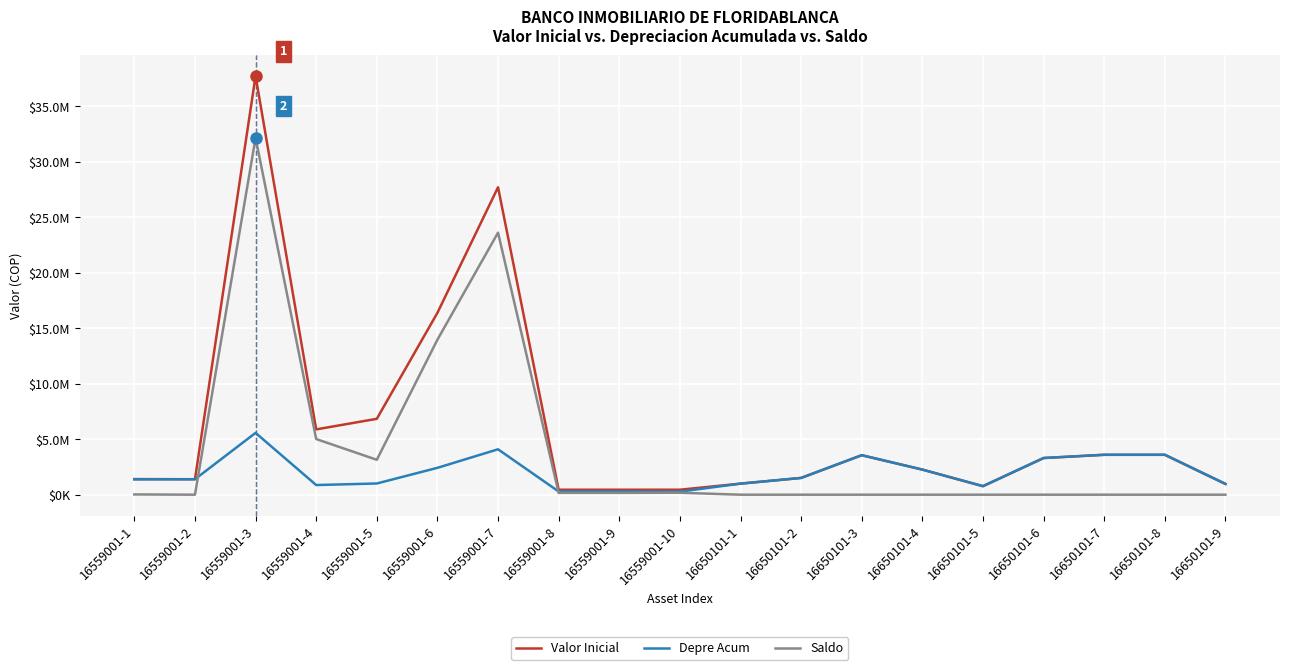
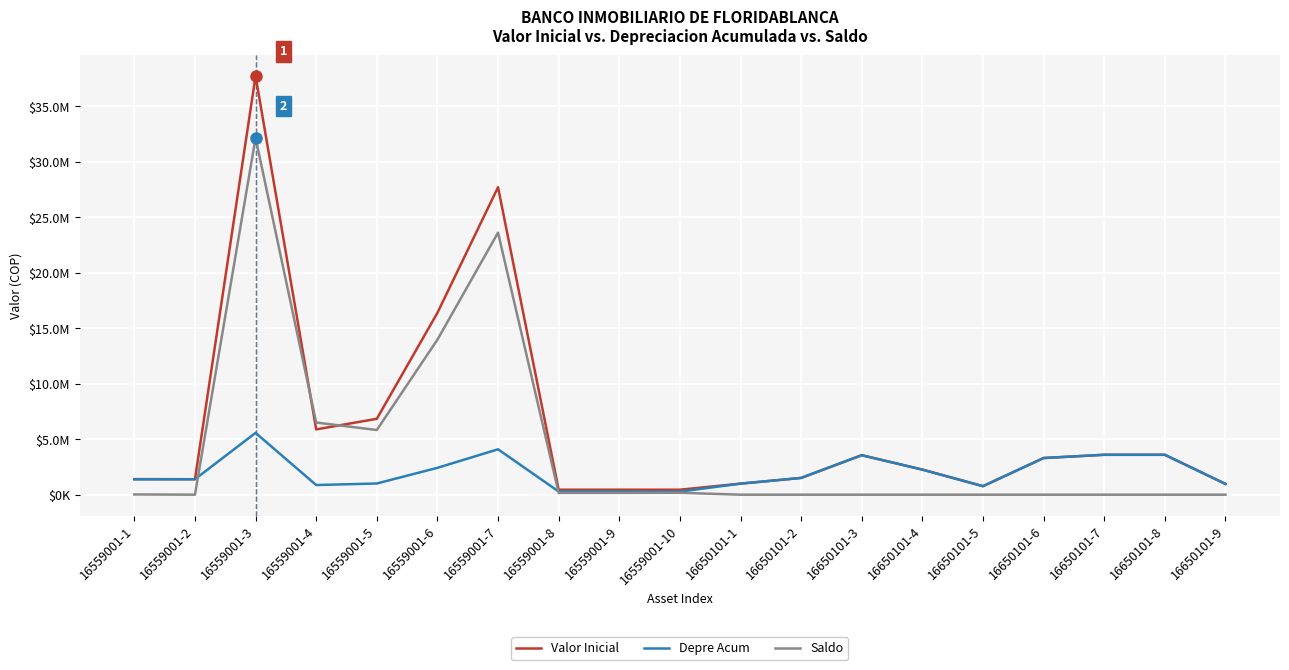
  {
    "Saldo": {
      "16559001-1": "$0",
      "16559001-2": "$0",
-     "16559001-4": "$5000000",
-     "16559001-5": "$3100000",
+     "16559001-4": "$6500000",
+     "16559001-5": "$5800000",
      "16559001-6": "$14000000",
      "16559001-7": "$23600000",
      "16650101-1": "$0",
      "16650101-2": "$0",
      "16650101-3": "$0",
      "16650101-4": "$0",
      "16650101-5": "$0",
      "16650101-6": "$0",
      "16650101-7": "$0",
      "16650101-8": "$0",
      "16650101-9": "$0"
    }
  }
